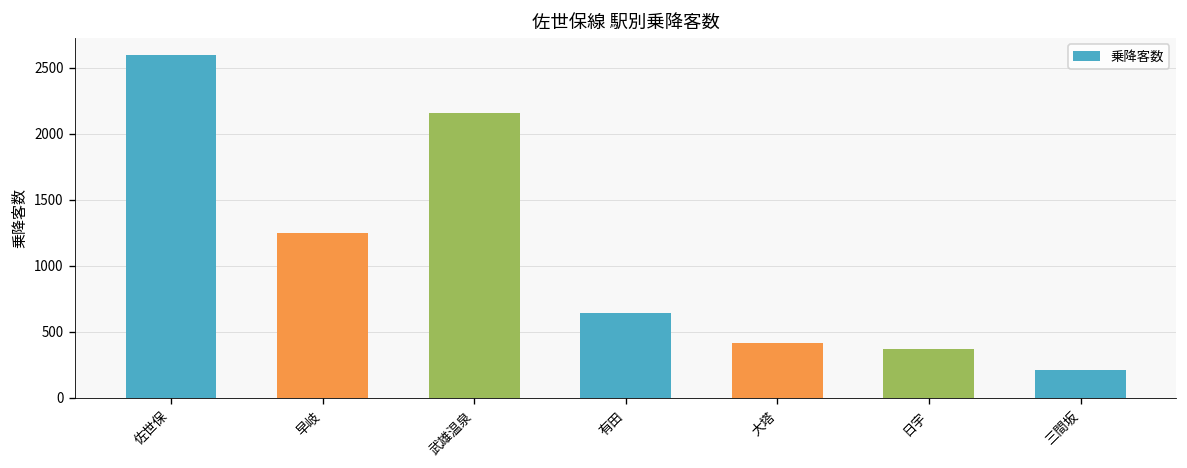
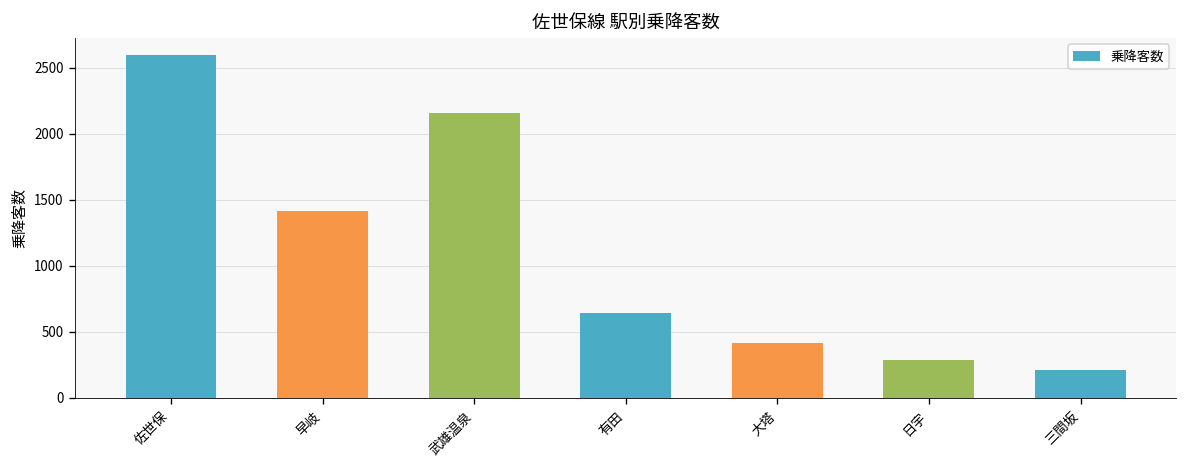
  {
    "佐世保": 2600,
-   "早岐": 1250,
+   "早岐": 1420,
    "武雄温泉": 2160,
    "有田": 650,
    "大塔": 420,
-   "日宇": 370,
+   "日宇": 290,
    "三間坂": 210
  }
